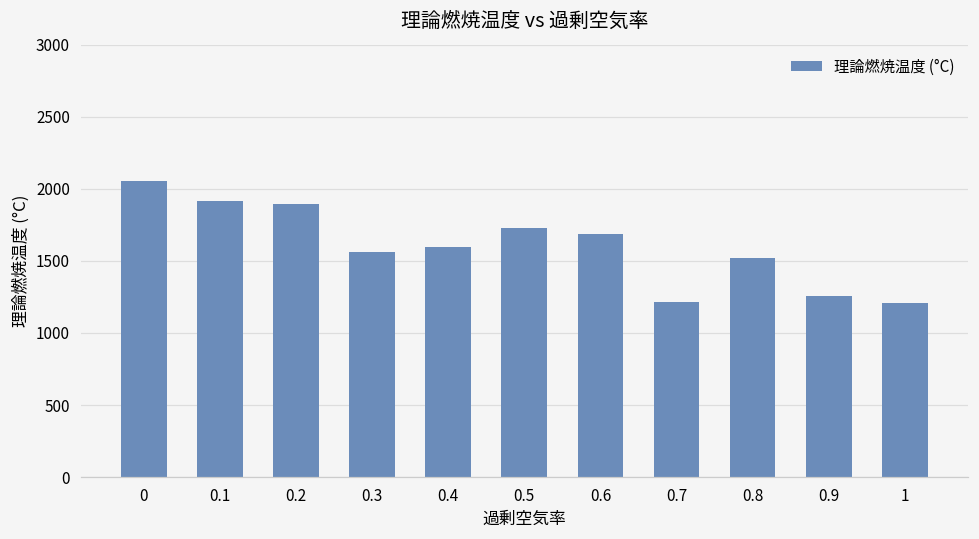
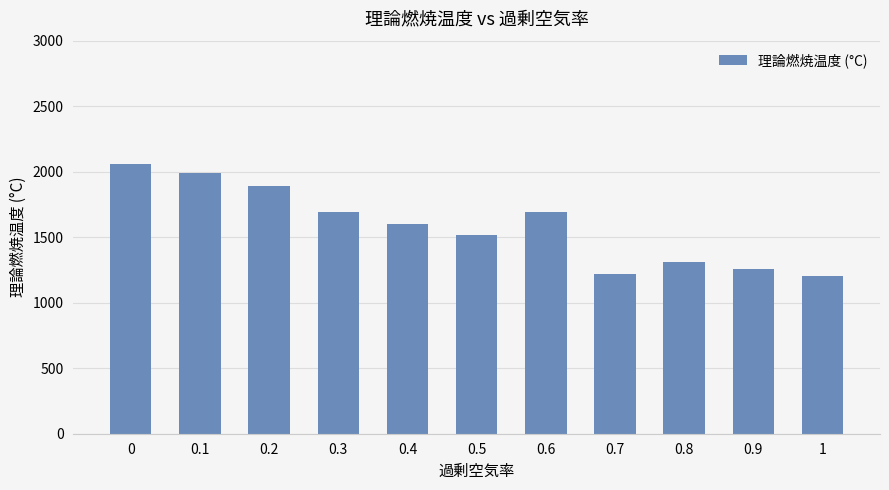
  {
    "0": 2060,
-   "0.1": 1920,
+   "0.1": 1990,
    "0.2": 1890,
-   "0.3": 1560,
+   "0.3": 1690,
    "0.4": 1600,
-   "0.5": 1730,
+   "0.5": 1520,
    "0.6": 1690,
    "0.7": 1220,
-   "0.8": 1520,
+   "0.8": 1310,
    "0.9": 1260,
    "1": 1210
  }
